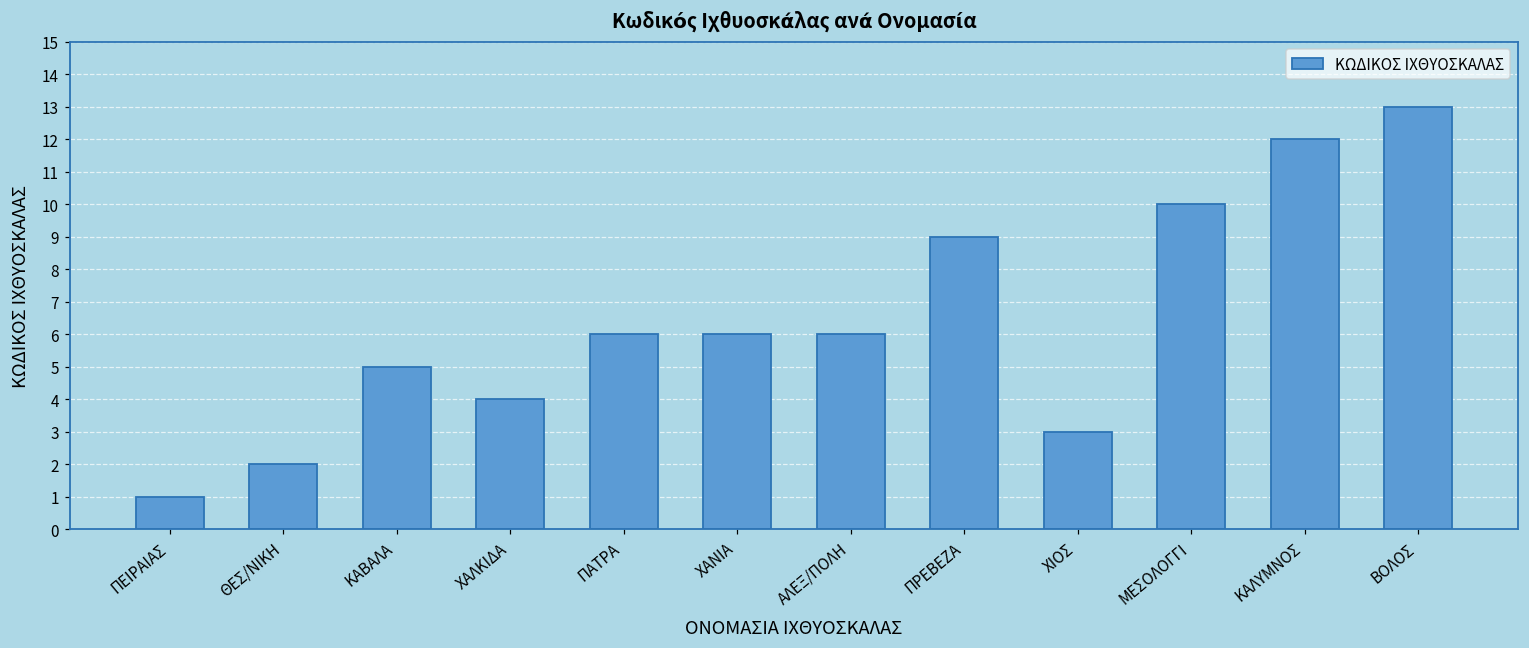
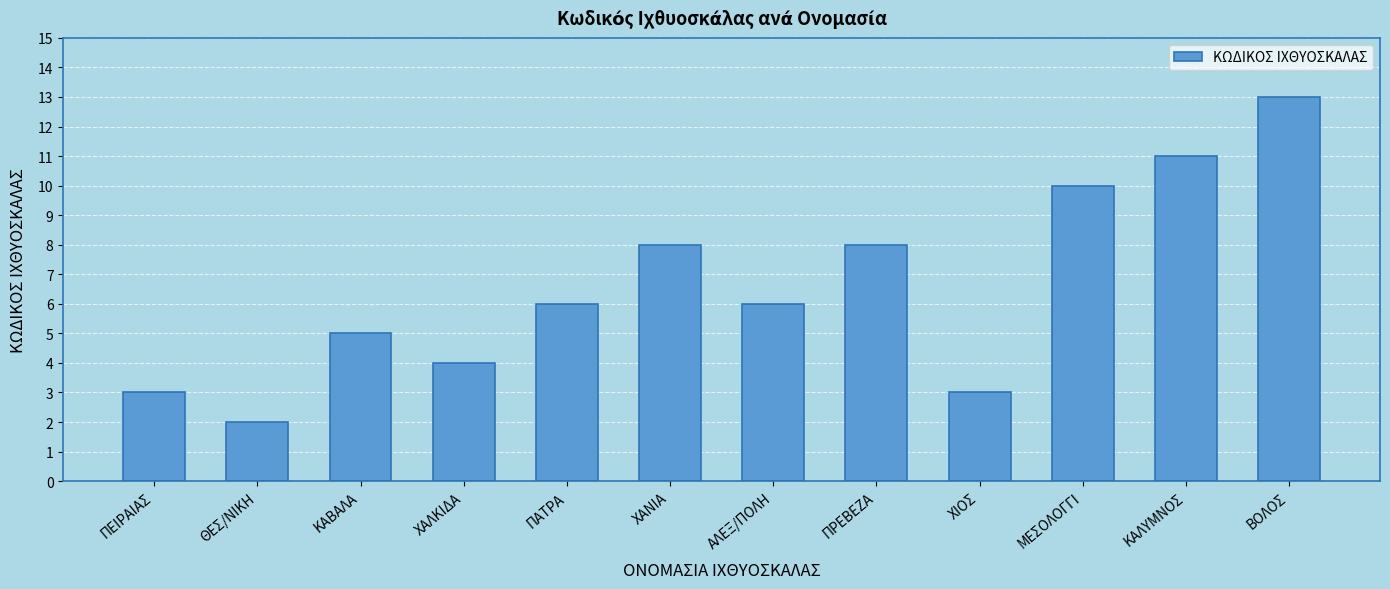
  {
-   "ΠΕΙΡΑΙΑΣ": 1,
+   "ΠΕΙΡΑΙΑΣ": 3,
    "ΘΕΣ/ΝΙΚΗ": 2,
    "ΚΑΒΑΛΑ": 5,
    "ΧΑΛΚΙΔΑ": 4,
    "ΠΑΤΡΑ": 6,
-   "ΧΑΝΙΑ": 6,
+   "ΧΑΝΙΑ": 8,
    "ΑΛΕΞ/ΠΟΛΗ": 6,
-   "ΠΡΕΒΕΖΑ": 9,
+   "ΠΡΕΒΕΖΑ": 8,
    "ΧΙΟΣ": 3,
    "ΜΕΣΟΛΟΓΓΙ": 10,
-   "ΚΑΛΥΜΝΟΣ": 12,
+   "ΚΑΛΥΜΝΟΣ": 11,
    "ΒΟΛΟΣ": 13
  }
